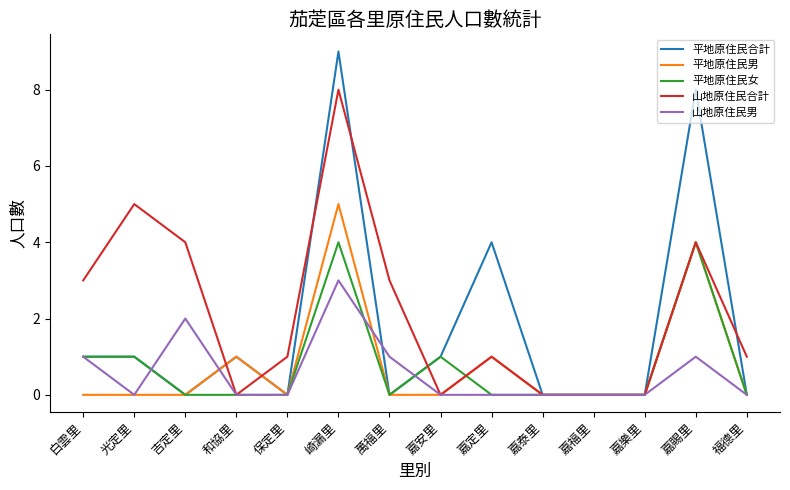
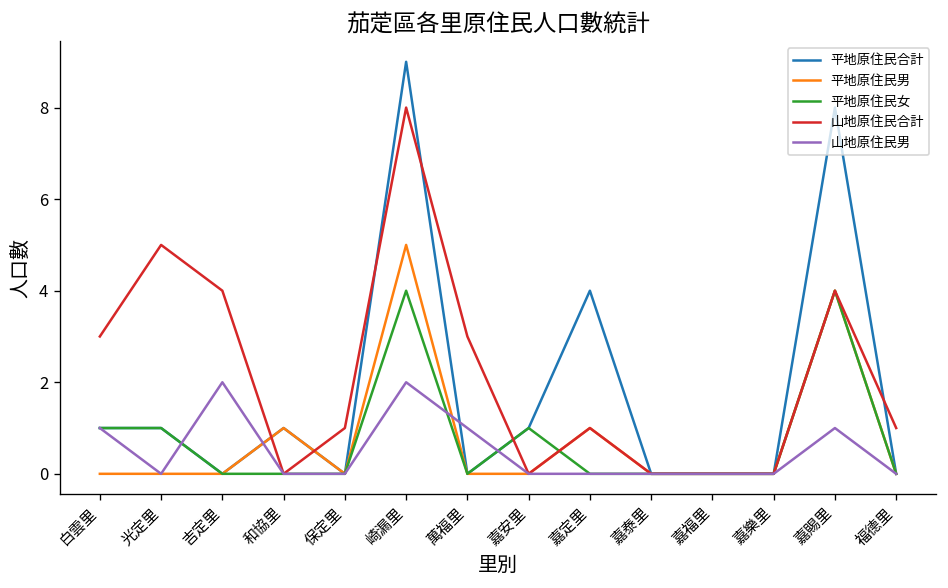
  {
    "平地原住民合計": {
      "崎漏里": 9,
      "嘉定里": 4
    },
    "平地原住民男": {
      "白雲里": 0,
      "崎漏里": 5
    },
    "平地原住民女": {
      "崎漏里": 4
    },
    "山地原住民合計": {
      "白雲里": 3,
      "光定里": 5,
      "吉定里": 4,
      "保定里": 1,
      "崎漏里": 8,
      "萬福里": 3,
      "福德里": 1
    },
    "山地原住民男": {
      "吉定里": 2,
-     "崎漏里": 3,
+     "崎漏里": 2,
      "萬福里": 1,
      "嘉賜里": 1
    }
  }
